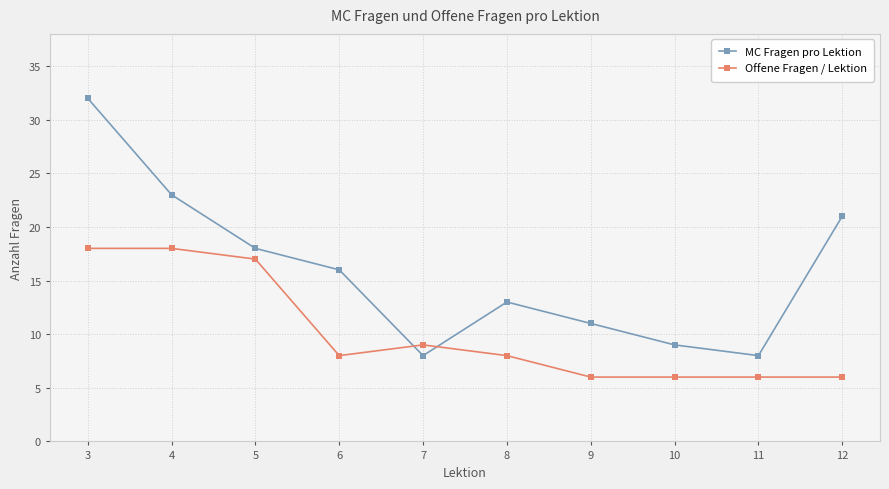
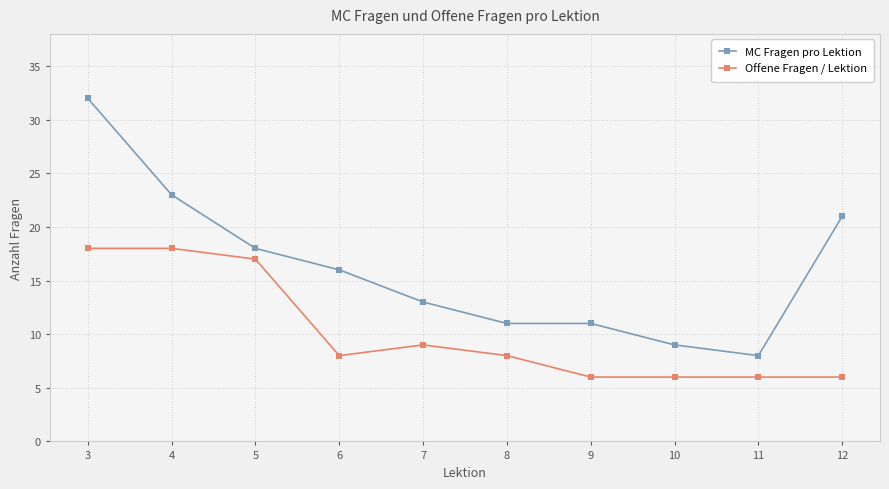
  {
    "MC Fragen pro Lektion": {
      "3": 32,
      "4": 23,
      "5": 18,
      "6": 16,
-     "7": 8,
-     "8": 13,
+     "7": 13,
+     "8": 11,
      "9": 11,
      "10": 9,
      "11": 8,
      "12": 21
    },
    "Offene Fragen / Lektion": {
      "3": 18,
      "4": 18,
      "5": 17,
      "6": 8,
      "7": 9,
      "8": 8,
      "9": 6,
      "10": 6,
      "11": 6,
      "12": 6
    }
  }
